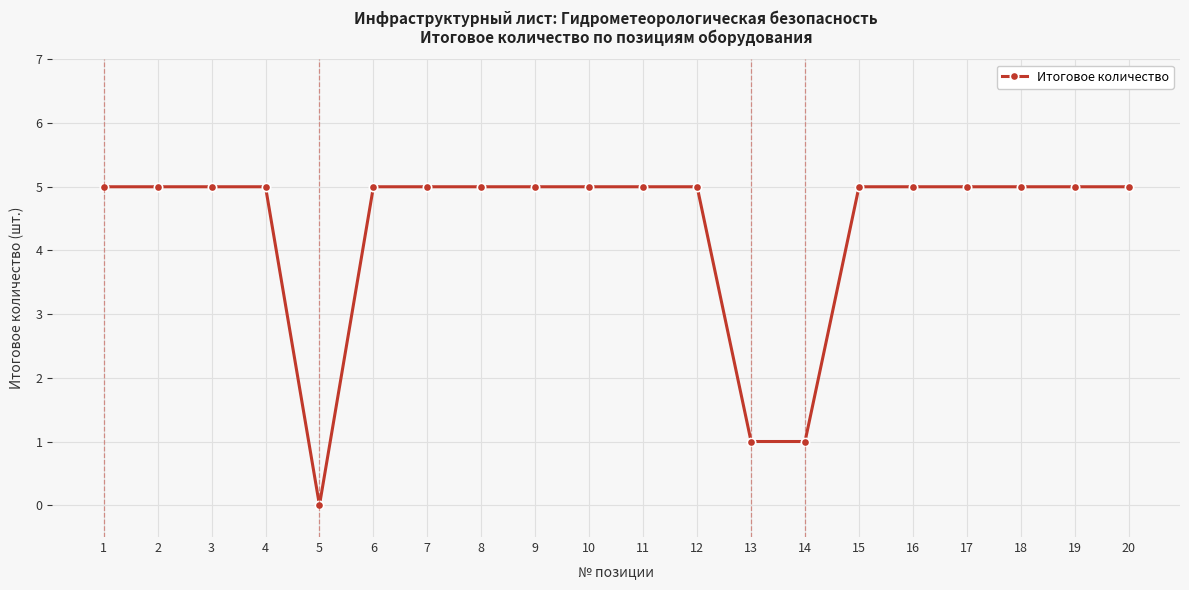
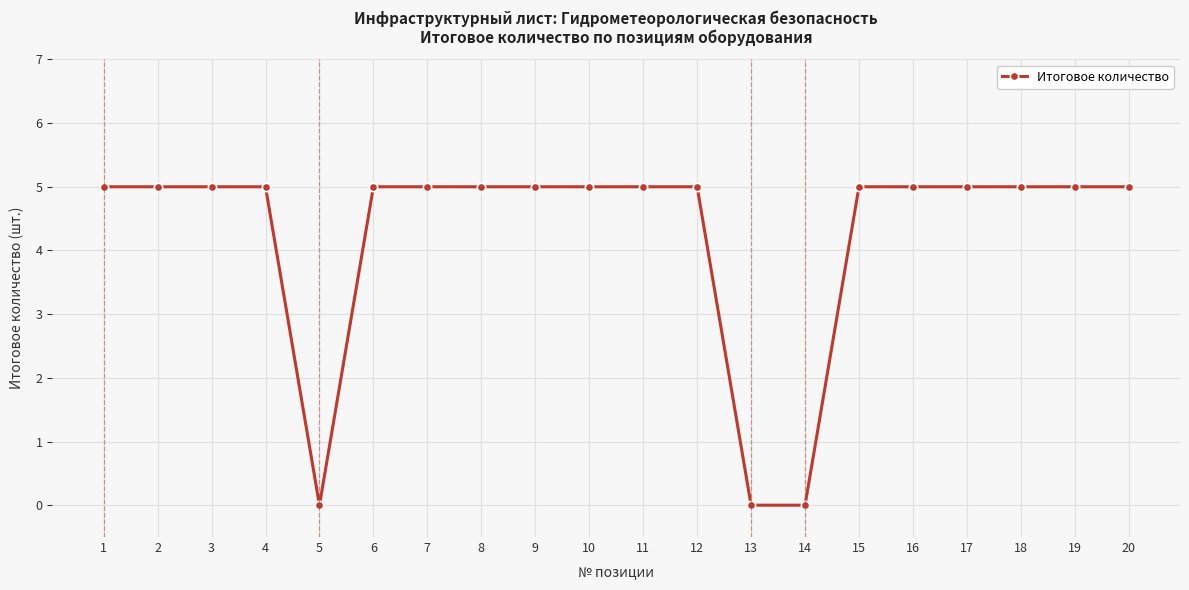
  {
    "1": 5,
    "2": 5,
    "3": 5,
    "4": 5,
    "5": 0,
    "6": 5,
    "7": 5,
    "8": 5,
    "9": 5,
    "10": 5,
    "11": 5,
    "12": 5,
-   "13": 1,
-   "14": 1,
+   "13": 0,
+   "14": 0,
    "15": 5,
    "16": 5,
    "17": 5,
    "18": 5,
    "19": 5,
    "20": 5
  }
